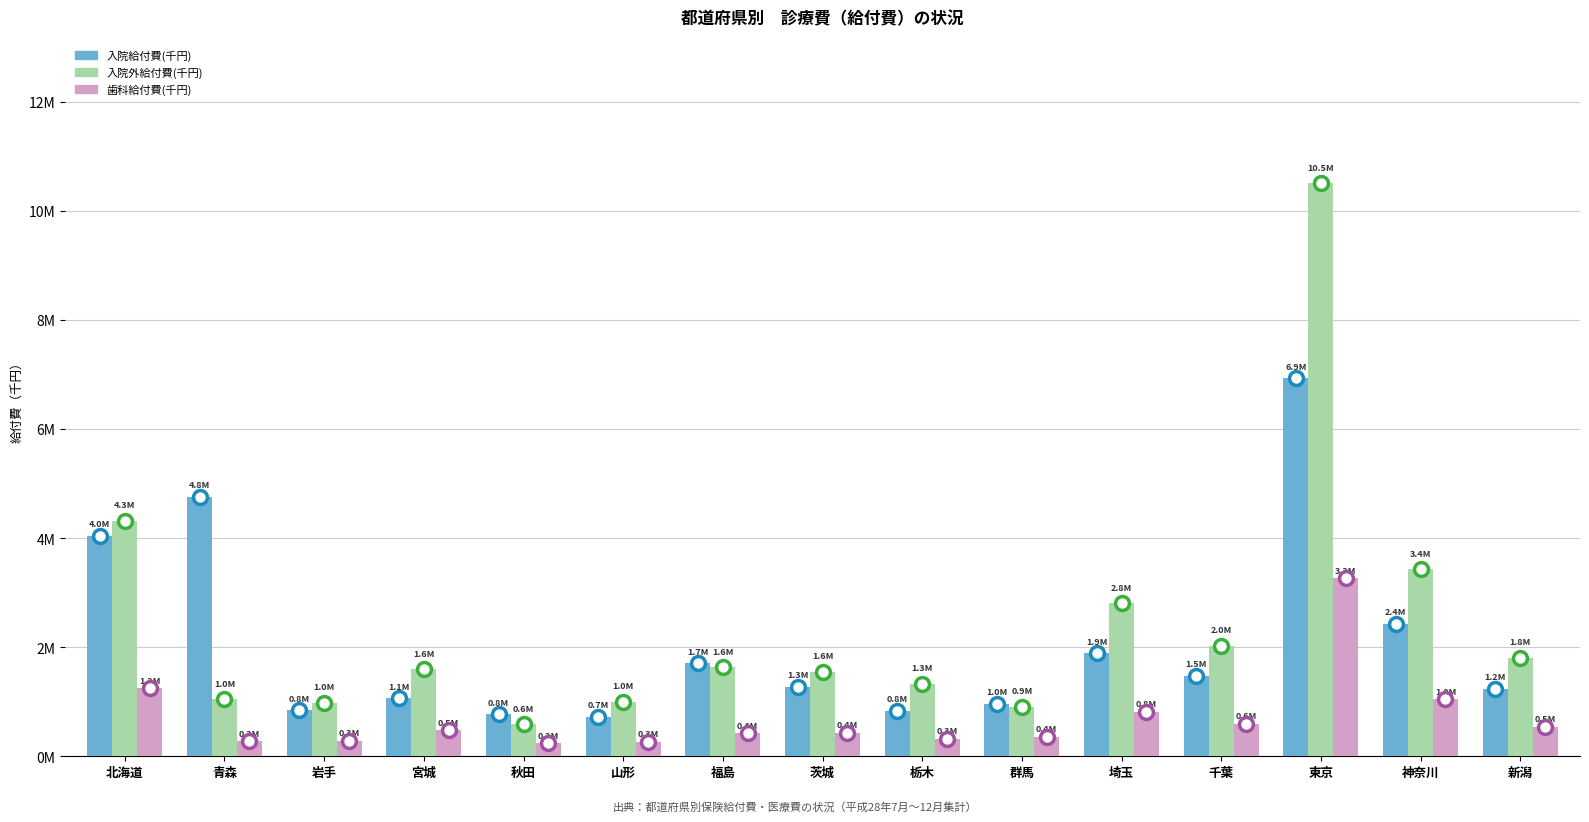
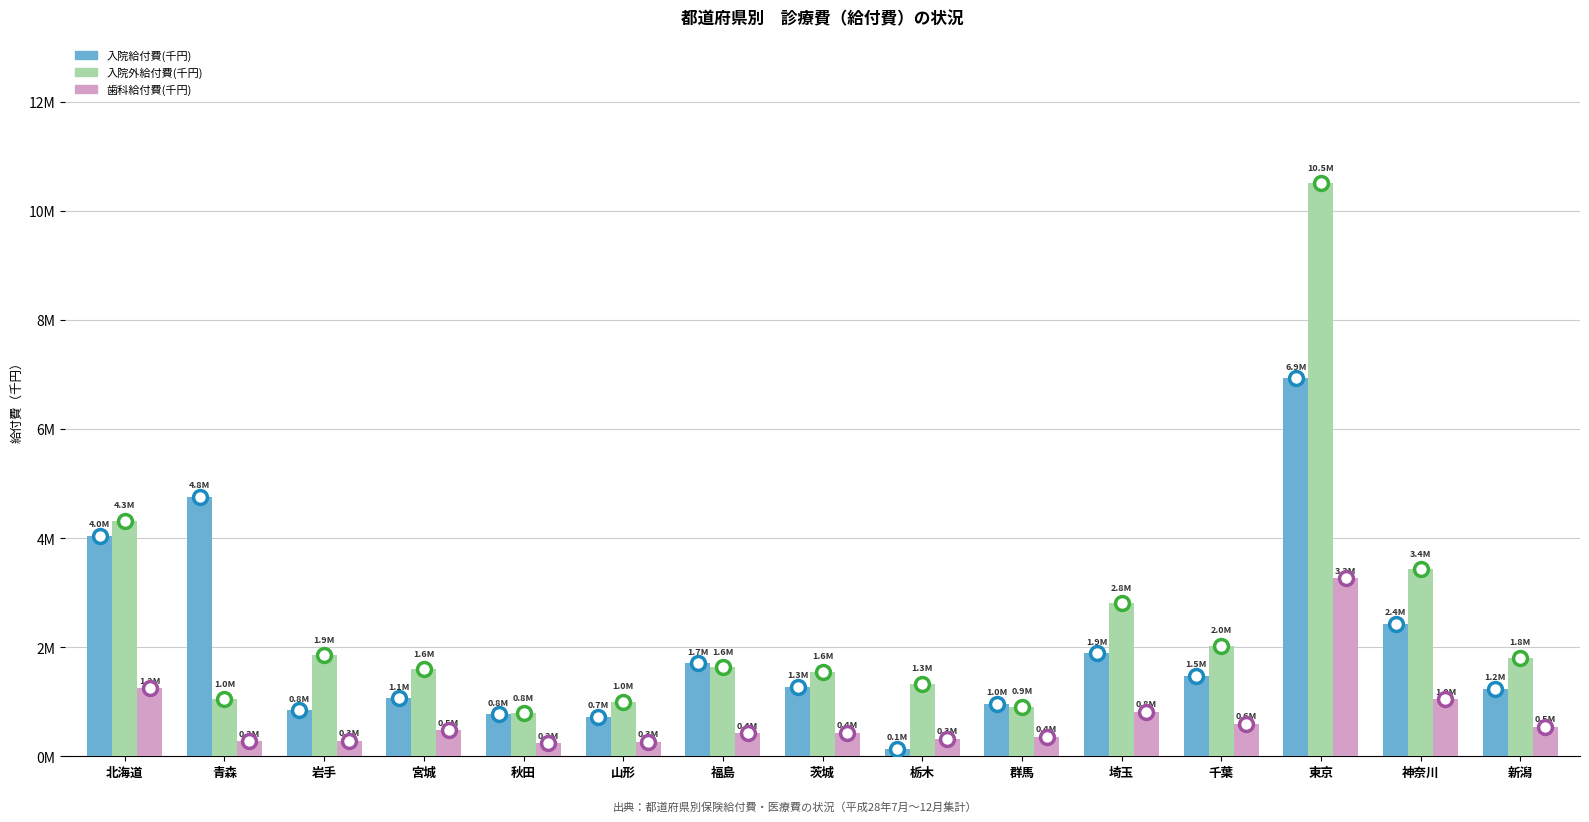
  {
    "入院給付費(千円)": {
      "北海道": "4.0M",
      "青森": "4.8M",
      "岩手": "0.8M",
      "宮城": "1.1M",
      "秋田": "0.8M",
      "山形": "0.7M",
      "福島": "1.7M",
      "茨城": "1.3M",
-     "栃木": "0.8M",
+     "栃木": "0.1M",
      "群馬": "1.0M",
      "埼玉": "1.9M",
      "千葉": "1.5M",
      "東京": "6.9M",
      "神奈川": "2.4M",
      "新潟": "1.2M"
    },
    "入院外給付費(千円)": {
      "北海道": "4.3M",
      "青森": "1.0M",
-     "岩手": "1.0M",
+     "岩手": "1.9M",
      "宮城": "1.6M",
-     "秋田": "0.6M",
+     "秋田": "0.8M",
      "山形": "1.0M",
      "福島": "1.6M",
      "茨城": "1.6M",
      "栃木": "1.3M",
      "群馬": "0.9M",
      "埼玉": "2.8M",
      "千葉": "2.0M",
      "東京": "10.5M",
      "神奈川": "3.4M",
      "新潟": "1.8M"
    }
  }
